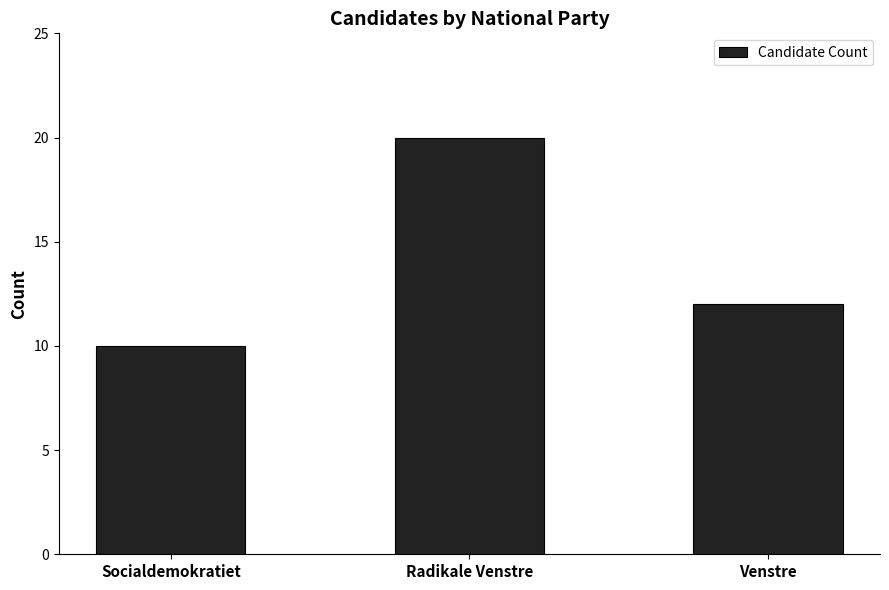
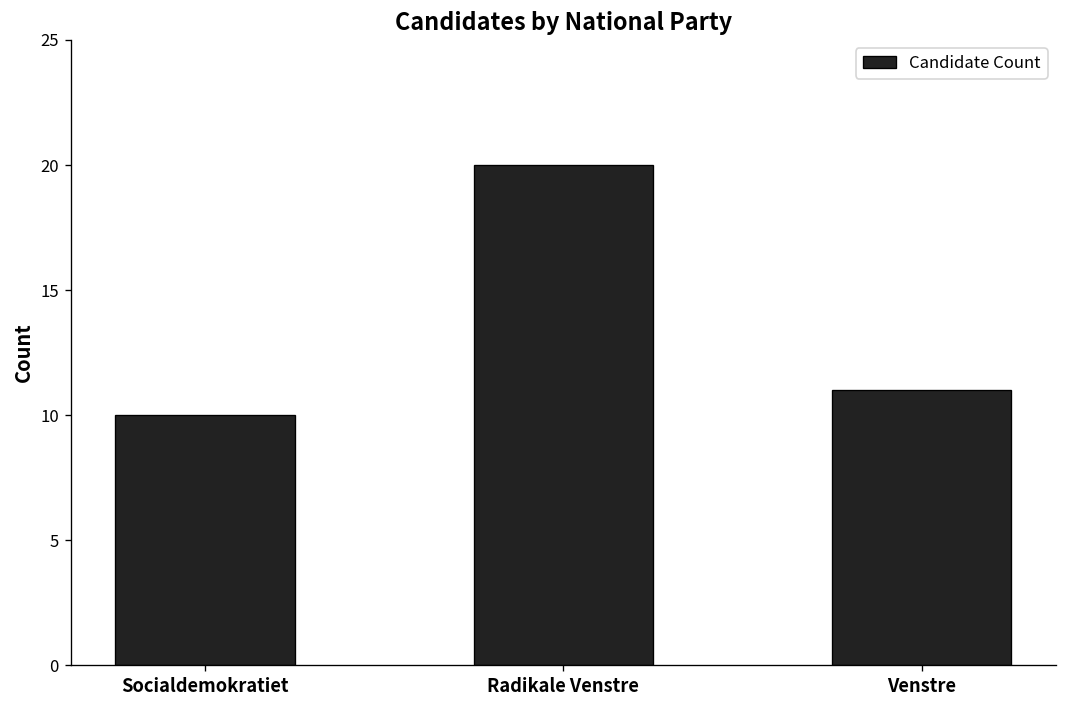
  {
    "Socialdemokratiet": 10,
    "Radikale Venstre": 20,
-   "Venstre": 12
+   "Venstre": 11
  }
